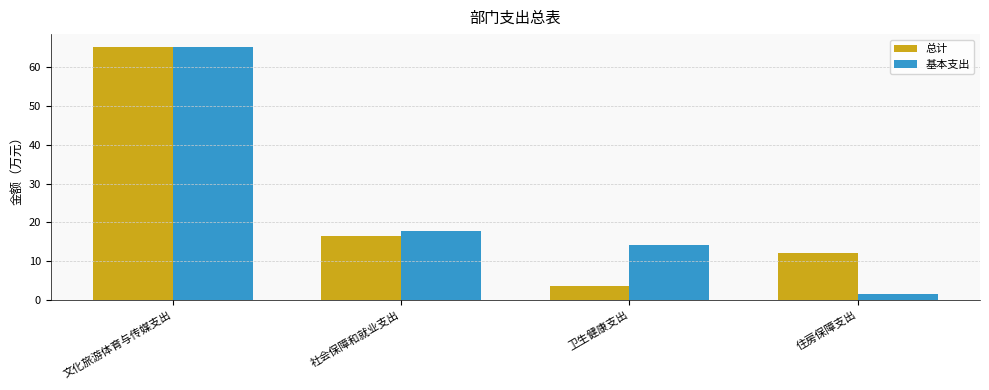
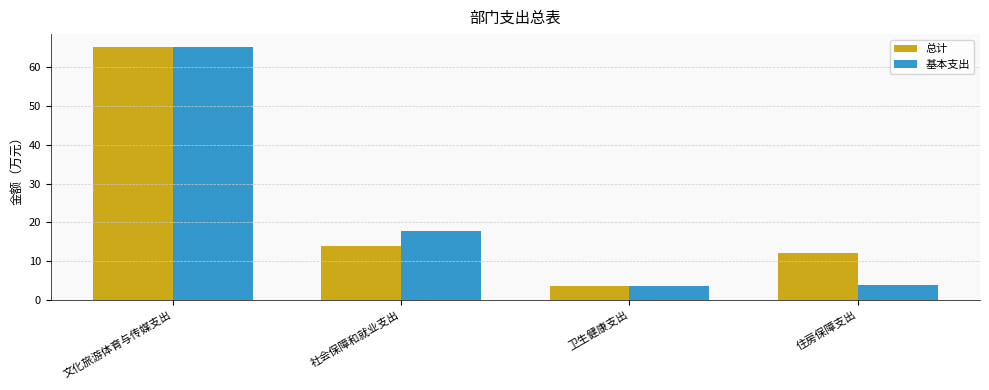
  {
    "总计": {
      "文化旅游体育与传媒支出": 65,
-     "社会保障和就业支出": 16,
+     "社会保障和就业支出": 14,
      "卫生健康支出": 4,
      "住房保障支出": 12
    },
    "基本支出": {
      "文化旅游体育与传媒支出": 65,
      "社会保障和就业支出": 18,
-     "卫生健康支出": 14,
-     "住房保障支出": 1
+     "卫生健康支出": 4,
+     "住房保障支出": 4
    }
  }
